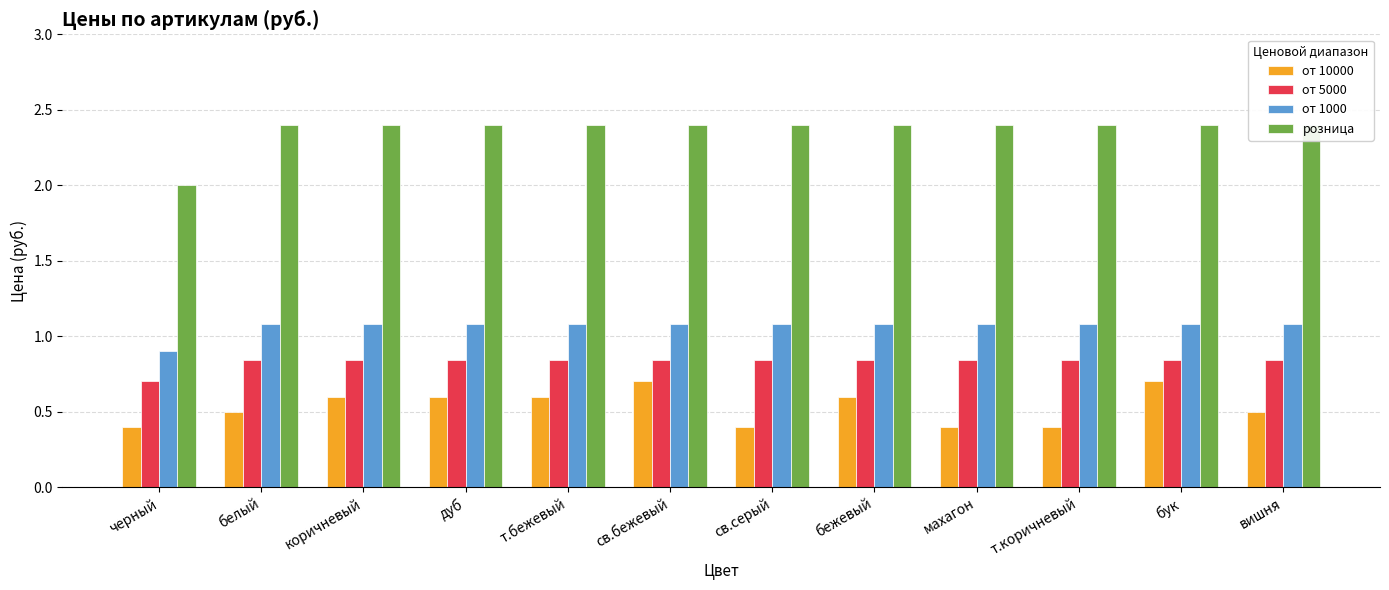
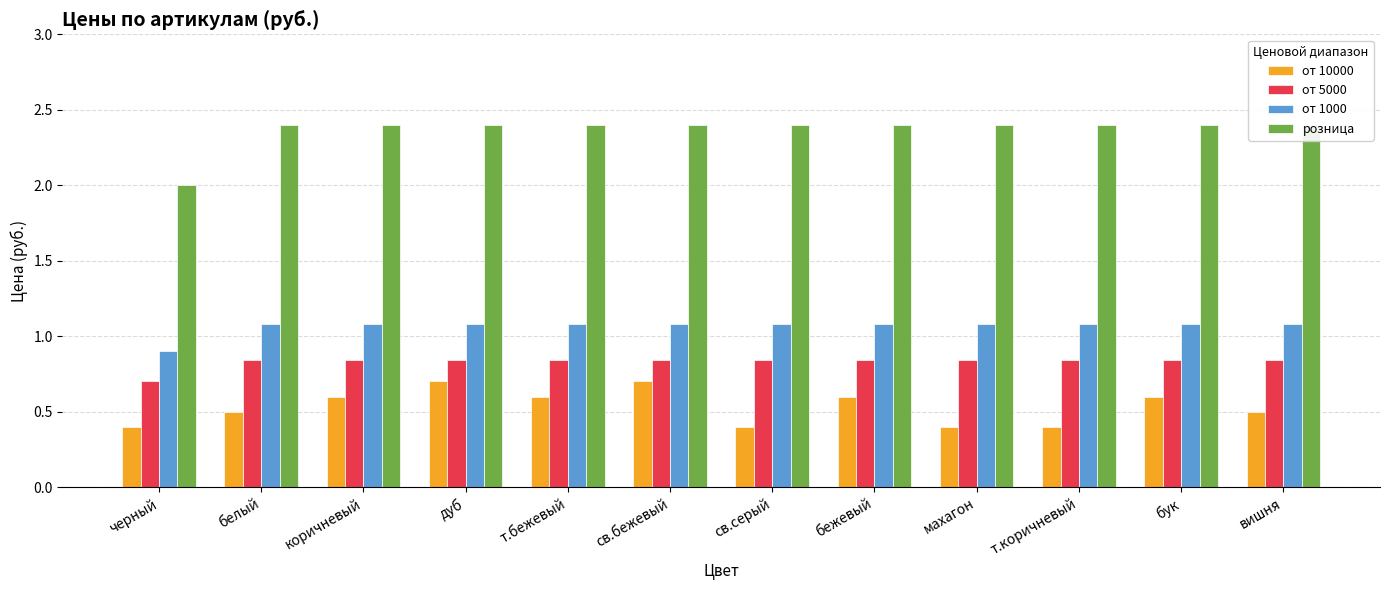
  {
    "от 10000": {
      "черный": 0.4,
      "белый": 0.5,
      "коричневый": 0.6,
-     "дуб": 0.6,
+     "дуб": 0.7,
      "т.бежевый": 0.6,
      "св.бежевый": 0.7,
      "св.серый": 0.4,
      "бежевый": 0.6,
      "махагон": 0.4,
      "т.коричневый": 0.4,
-     "бук": 0.7,
+     "бук": 0.6,
      "вишня": 0.5
    },
    "от 5000": {
      "черный": 0.7,
      "белый": 0.84,
      "коричневый": 0.84,
      "дуб": 0.84,
      "т.бежевый": 0.84,
      "св.бежевый": 0.84,
      "св.серый": 0.84,
      "бежевый": 0.84,
      "махагон": 0.84,
      "т.коричневый": 0.84,
      "бук": 0.84,
      "вишня": 0.84
    },
    "от 1000": {
      "черный": 0.9,
      "белый": 1.08,
      "коричневый": 1.08,
      "дуб": 1.08,
      "т.бежевый": 1.08,
      "св.бежевый": 1.08,
      "св.серый": 1.08,
      "бежевый": 1.08,
      "махагон": 1.08,
      "т.коричневый": 1.08,
      "бук": 1.08,
      "вишня": 1.08
    },
    "розница": {
      "черный": 2.0,
      "белый": 2.4,
      "коричневый": 2.4,
      "дуб": 2.4,
      "т.бежевый": 2.4,
      "св.бежевый": 2.4,
      "св.серый": 2.4,
      "бежевый": 2.4,
      "махагон": 2.4,
      "т.коричневый": 2.4,
      "бук": 2.4
    }
  }
